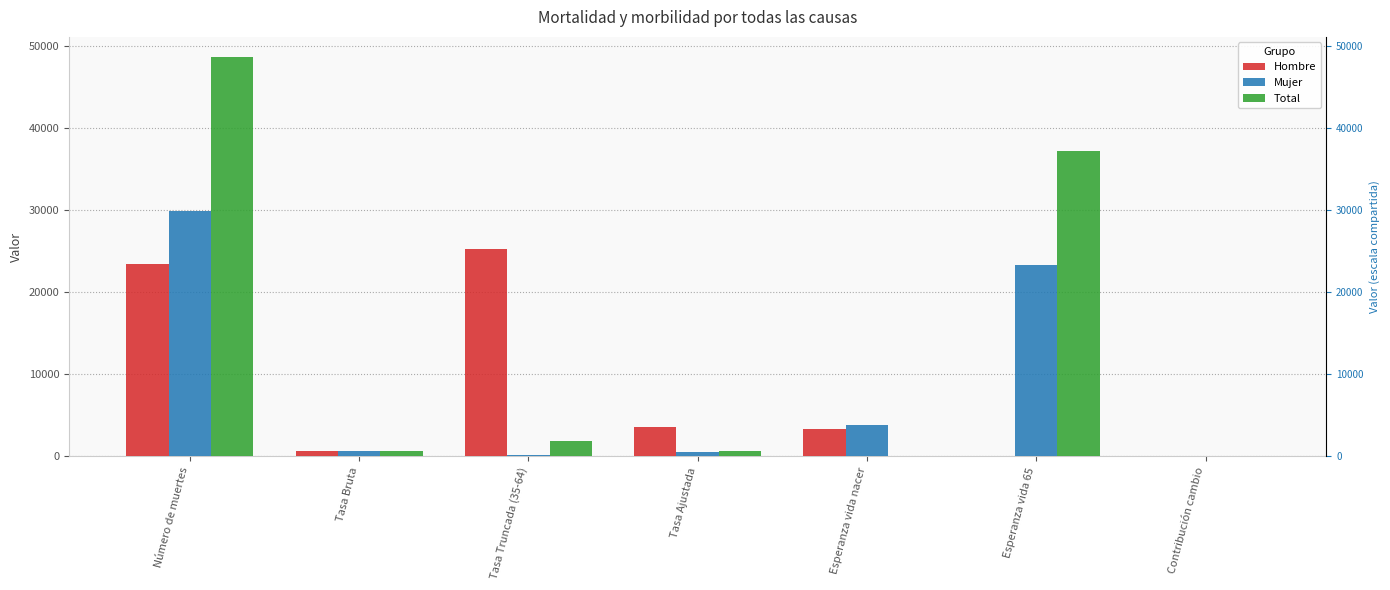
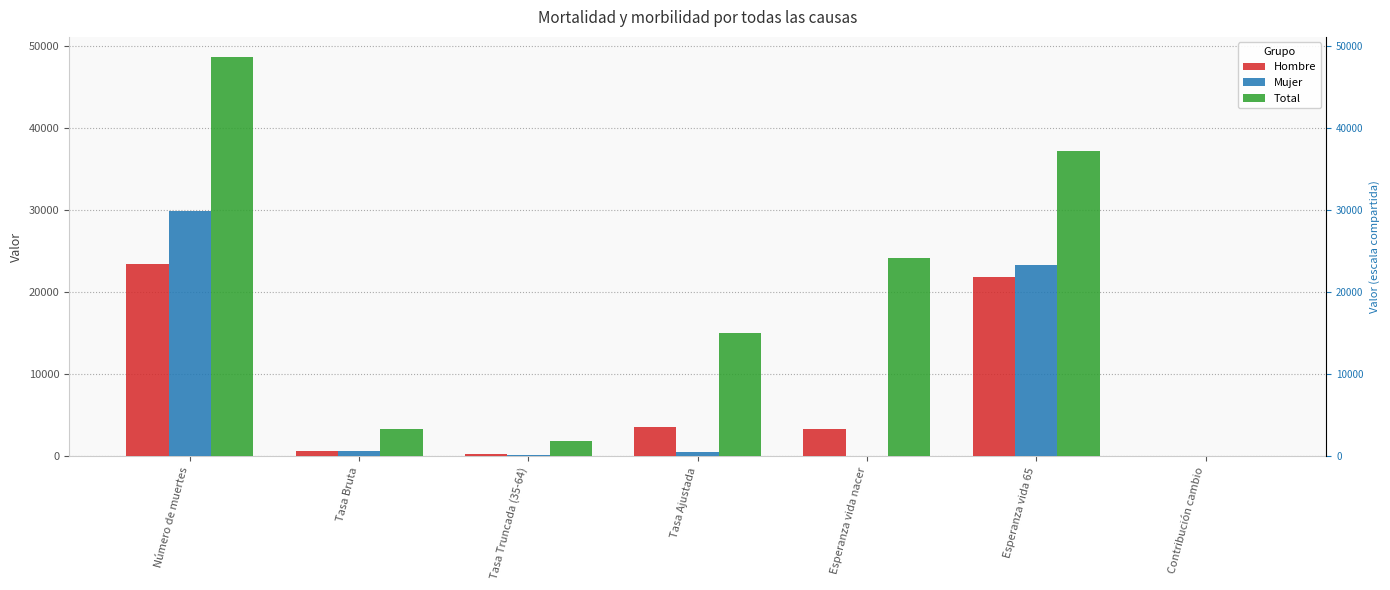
  {
    "Hombre": {
      "Número de muertes": 23000,
      "Tasa Bruta": 1000,
-     "Tasa Truncada (35-64)": 25000,
+     "Tasa Truncada (35-64)": 0,
      "Tasa Ajustada": 4000,
      "Esperanza vida nacer": 3000,
-     "Esperanza vida 65": 0
+     "Esperanza vida 65": 22000
    },
    "Mujer": {
      "Número de muertes": 30000,
      "Tasa Bruta": 1000,
      "Tasa Ajustada": 1000,
-     "Esperanza vida nacer": 4000,
+     "Esperanza vida nacer": 0,
      "Esperanza vida 65": 23000
    },
    "Total": {
      "Número de muertes": 49000,
-     "Tasa Bruta": 1000,
+     "Tasa Bruta": 3000,
      "Tasa Truncada (35-64)": 2000,
-     "Tasa Ajustada": 1000,
-     "Esperanza vida nacer": 0,
+     "Tasa Ajustada": 15000,
+     "Esperanza vida nacer": 24000,
      "Esperanza vida 65": 37000
    }
  }
